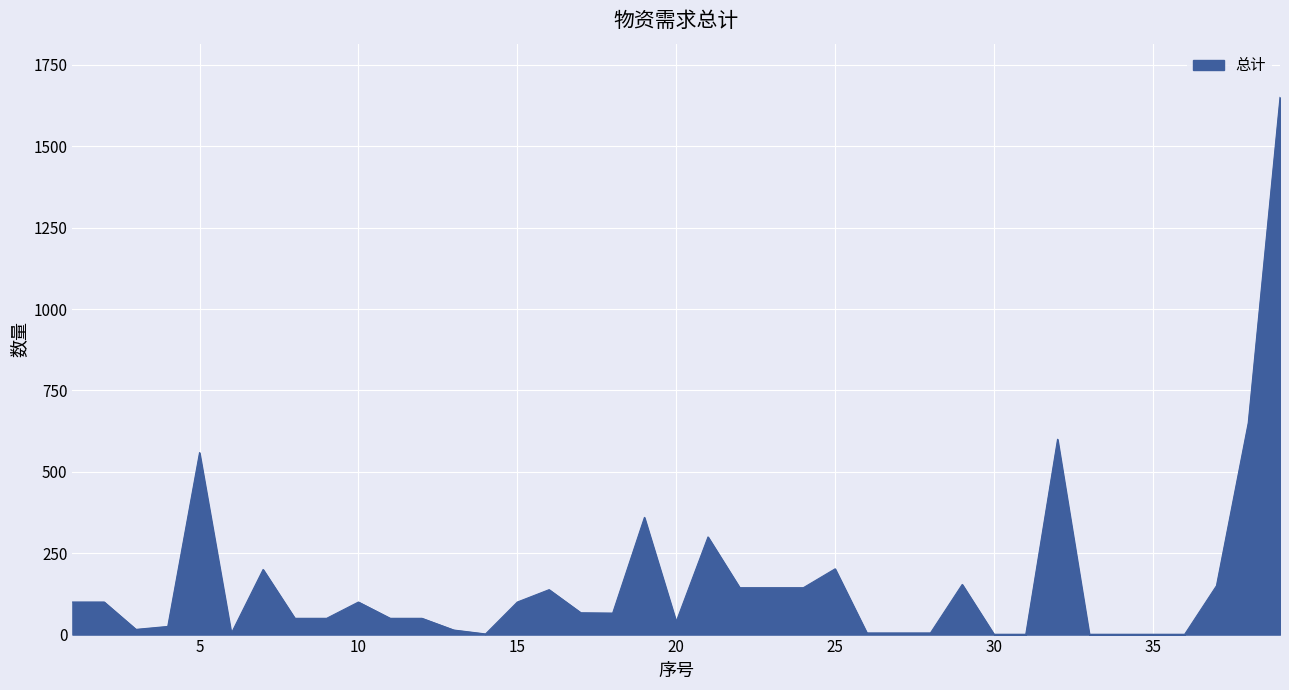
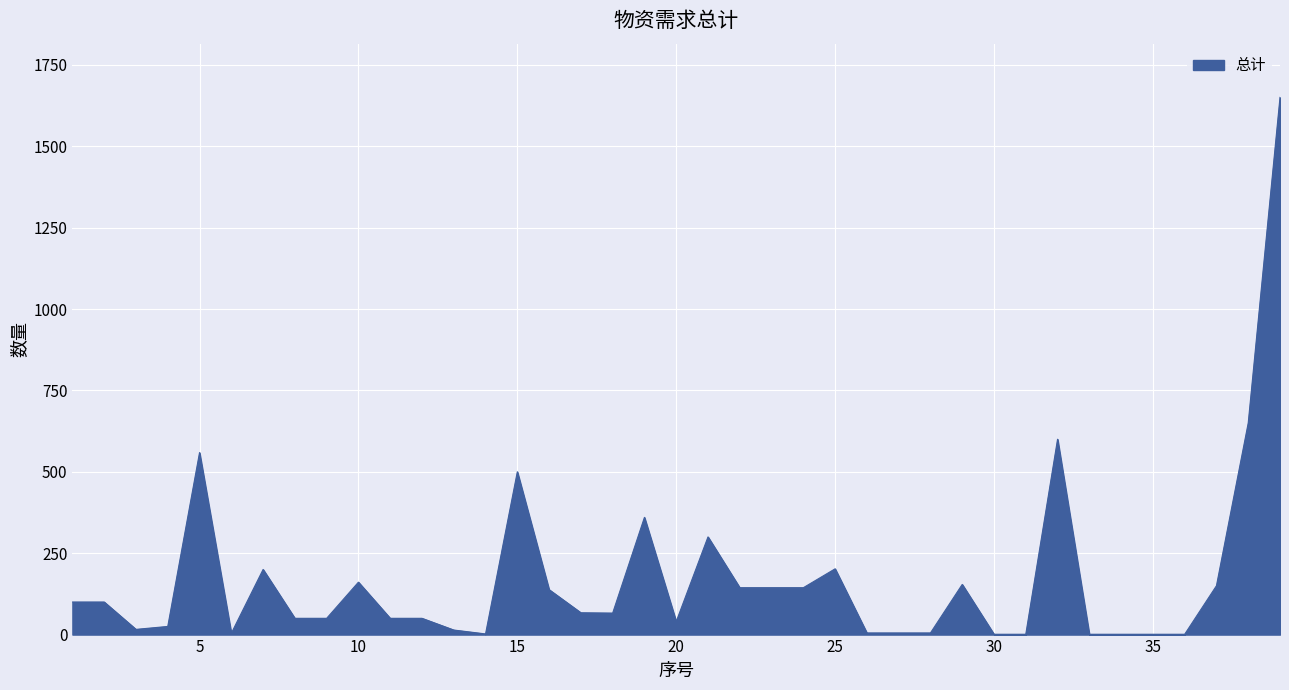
  {
    "5": 560,
-   "10": 100,
-   "15": 100,
+   "10": 160,
+   "15": 500,
    "20": 40,
    "25": 200,
    "30": 0,
    "35": 0
  }
